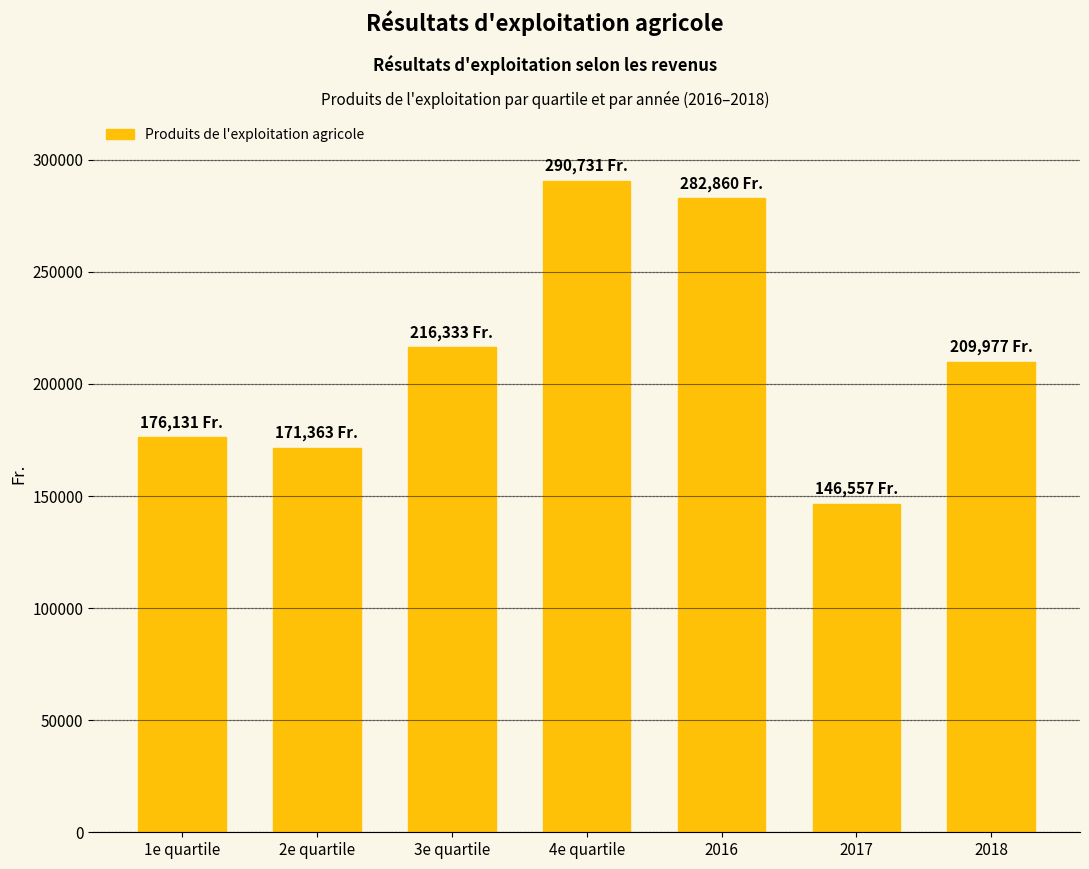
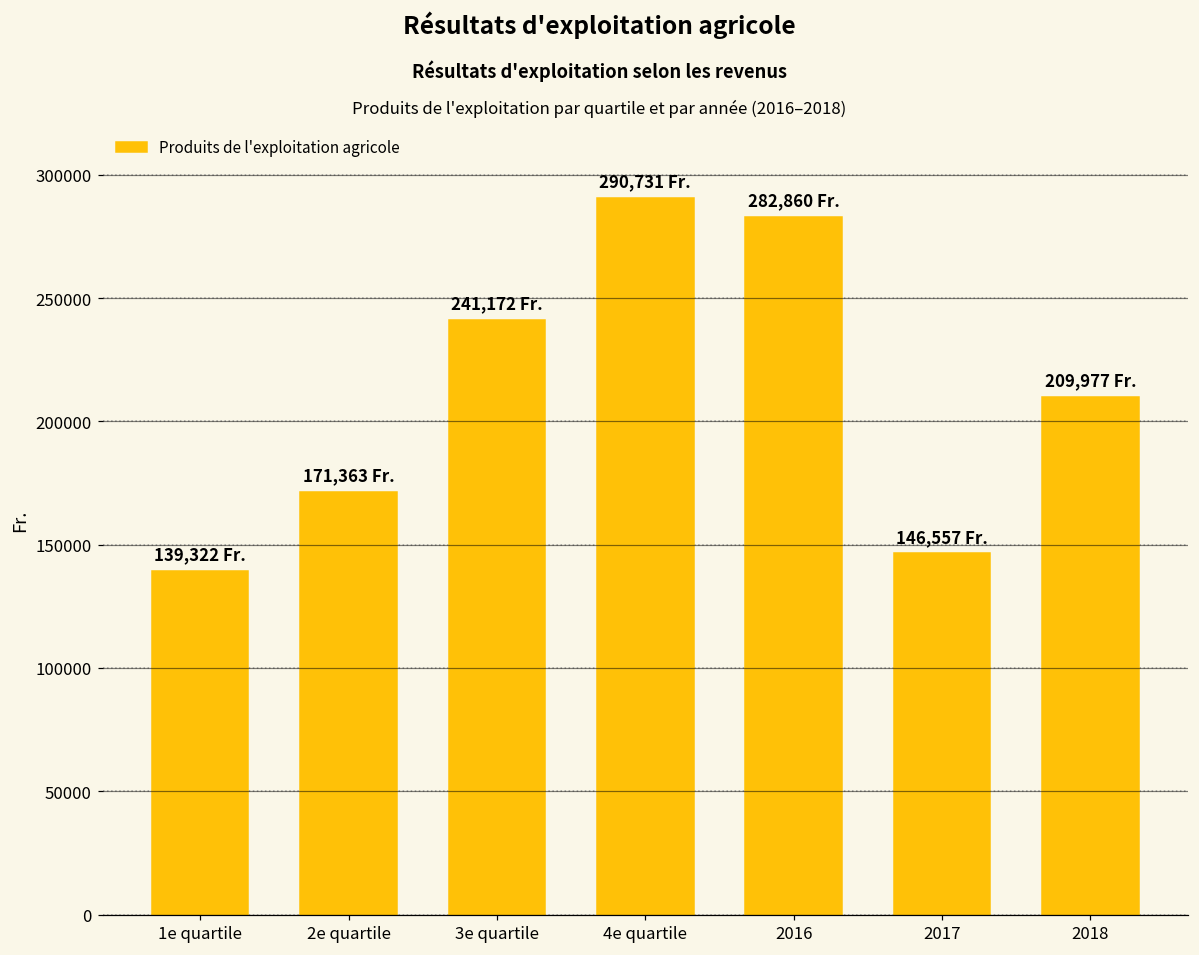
  {
-   "1e quartile": "176,131",
+   "1e quartile": "139,322",
    "2e quartile": "171,363",
-   "3e quartile": "216,333",
+   "3e quartile": "241,172",
    "4e quartile": "290,731",
    "2016": "282,860",
    "2017": "146,557",
    "2018": "209,977"
  }
